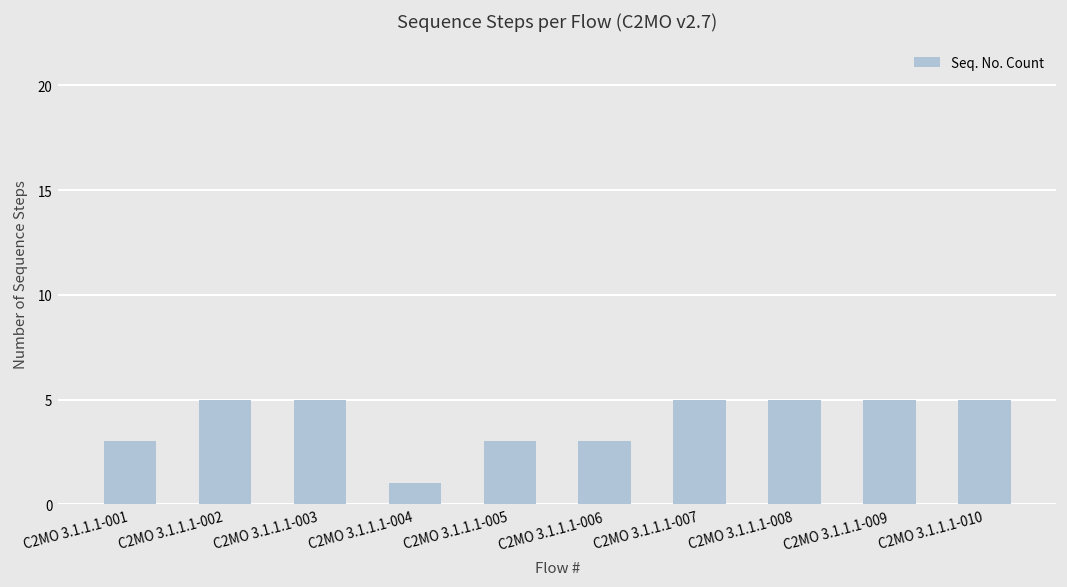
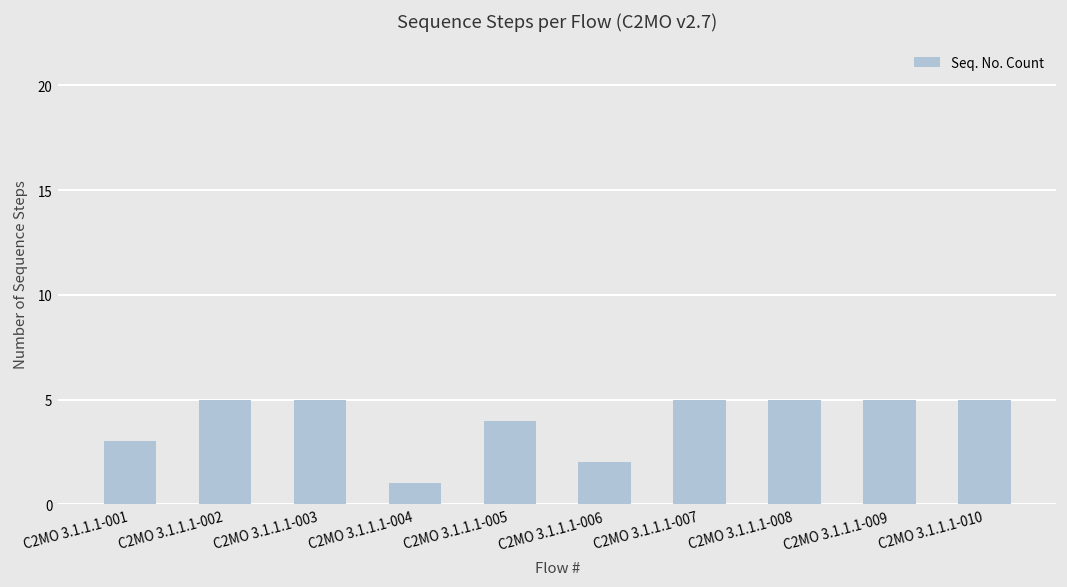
  {
    "C2MO 3.1.1.1-001": 3,
    "C2MO 3.1.1.1-002": 5,
    "C2MO 3.1.1.1-003": 5,
    "C2MO 3.1.1.1-004": 1,
-   "C2MO 3.1.1.1-005": 3,
-   "C2MO 3.1.1.1-006": 3,
+   "C2MO 3.1.1.1-005": 4,
+   "C2MO 3.1.1.1-006": 2,
    "C2MO 3.1.1.1-007": 5,
    "C2MO 3.1.1.1-008": 5,
    "C2MO 3.1.1.1-009": 5,
    "C2MO 3.1.1.1-010": 5
  }
